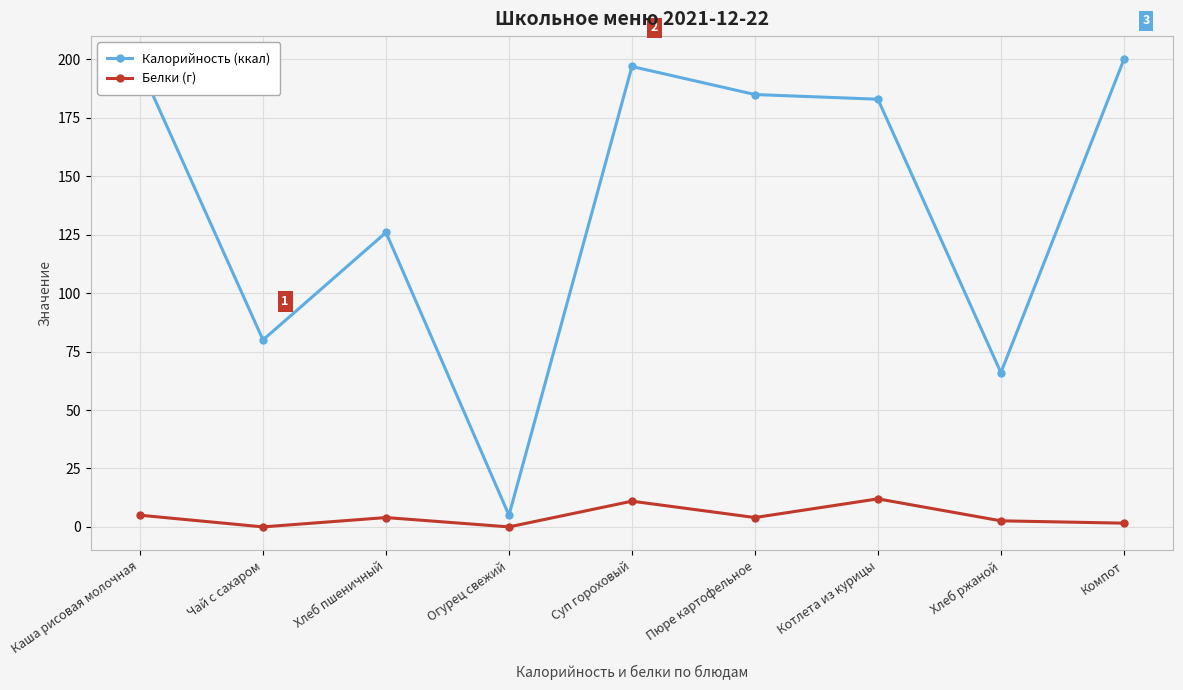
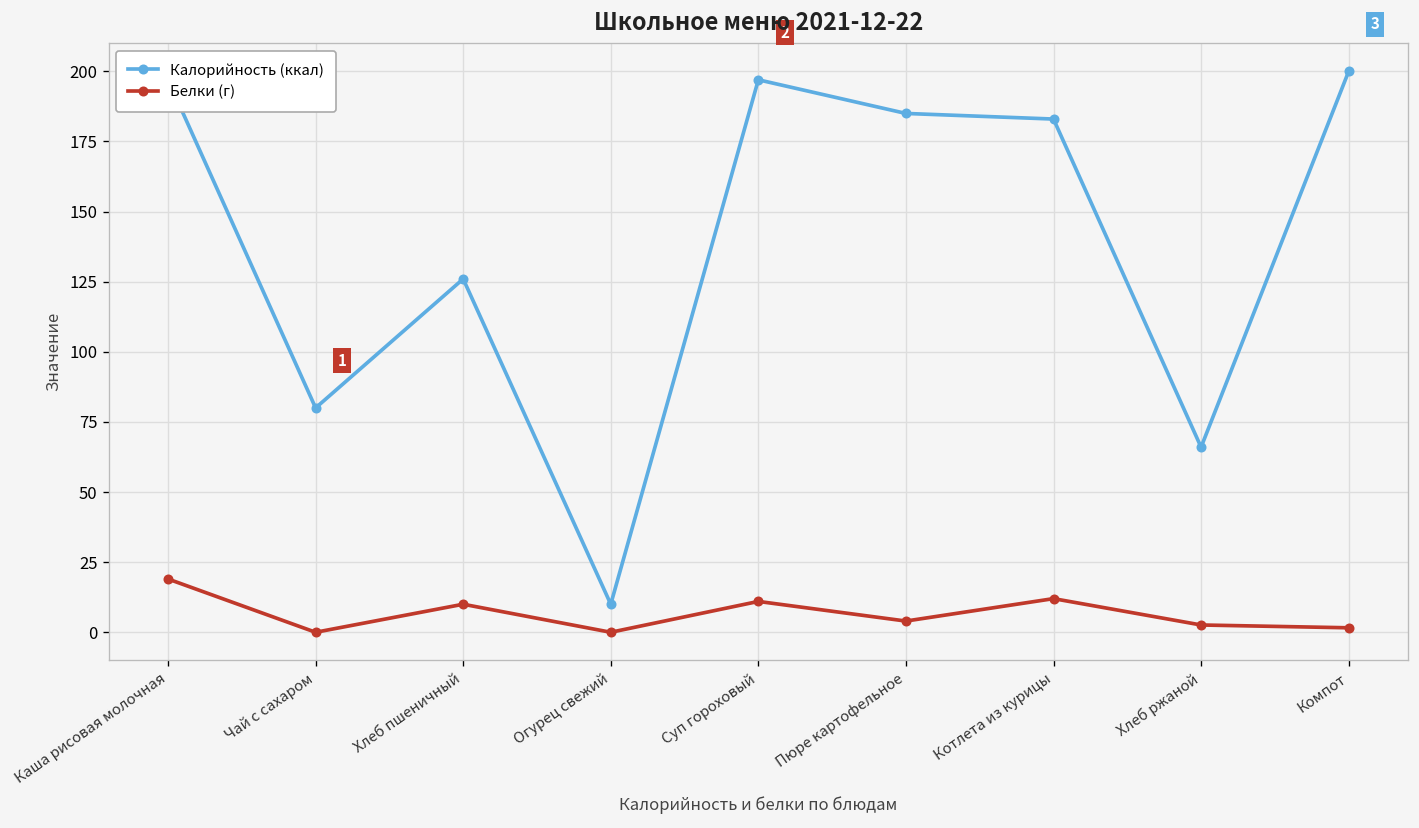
  {
    "Калорийность (ккал)": {
      "Чай с сахаром": 80,
      "Хлеб пшеничный": 126,
-     "Огурец свежий": 5,
+     "Огурец свежий": 10,
      "Суп гороховый": 197,
      "Пюре картофельное": 185,
      "Котлета из курицы": 183,
      "Хлеб ржаной": 66,
      "Компот": 200
    },
    "Белки (г)": {
-     "Каша рисовая молочная": 5,
+     "Каша рисовая молочная": 19,
      "Чай с сахаром": 0,
-     "Хлеб пшеничный": 4,
+     "Хлеб пшеничный": 10,
      "Огурец свежий": 0,
      "Суп гороховый": 11,
      "Пюре картофельное": 4,
      "Котлета из курицы": 12,
      "Хлеб ржаной": 3,
      "Компот": 2
    }
  }
